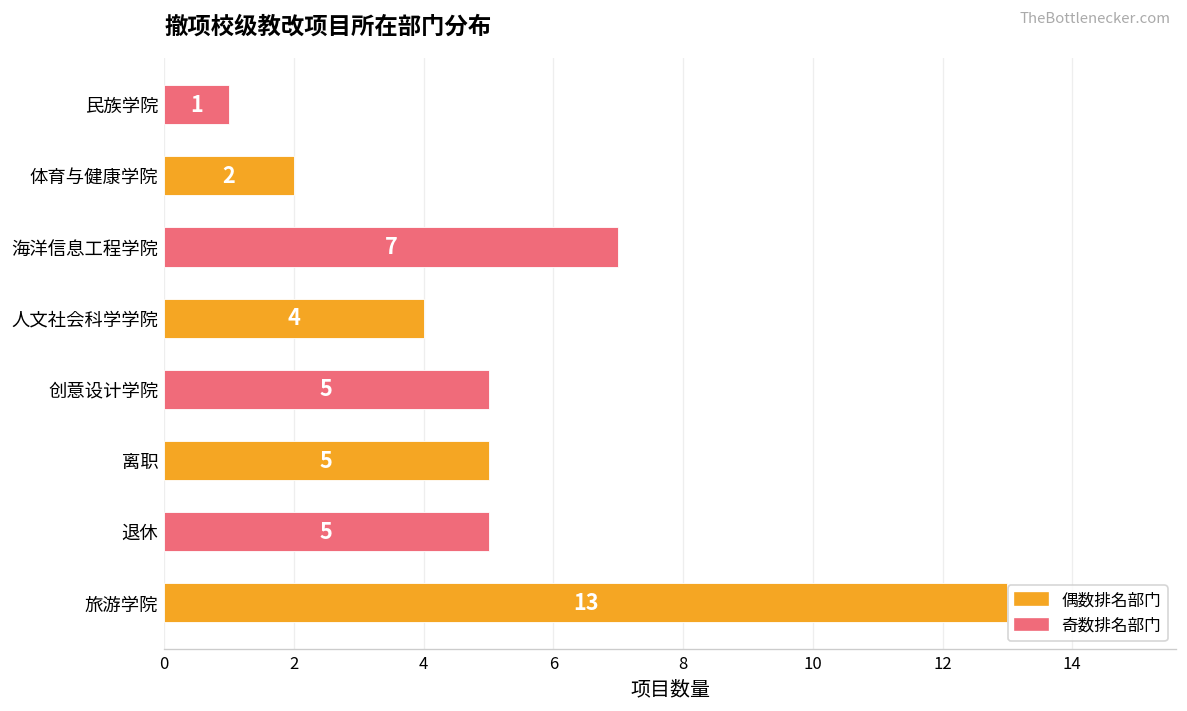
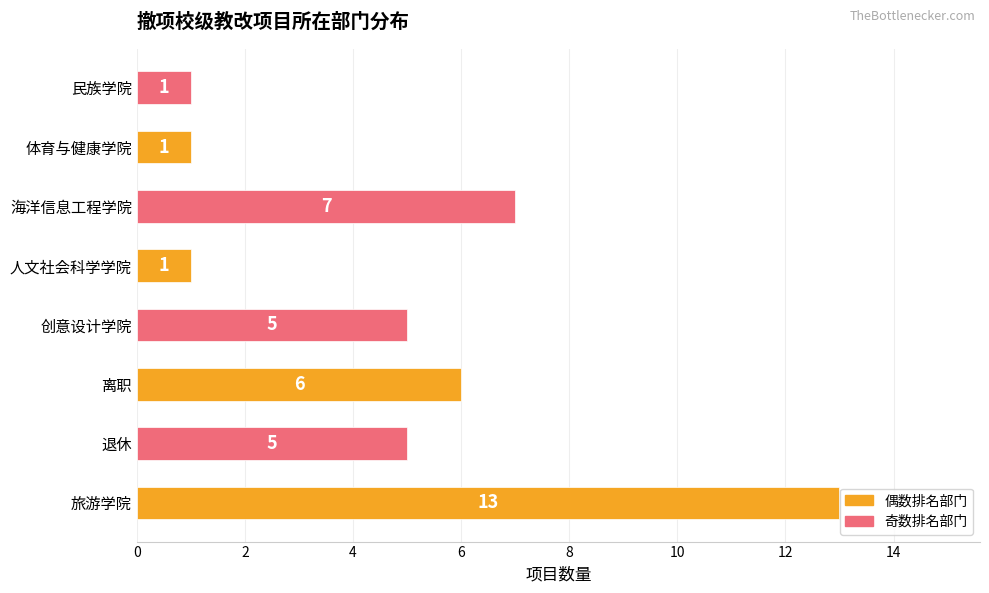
  {
    "民族学院": 1,
-   "体育与健康学院": 2,
+   "体育与健康学院": 1,
    "海洋信息工程学院": 7,
-   "人文社会科学学院": 4,
+   "人文社会科学学院": 1,
    "创意设计学院": 5,
-   "离职": 5,
+   "离职": 6,
    "退休": 5,
    "旅游学院": 13
  }
